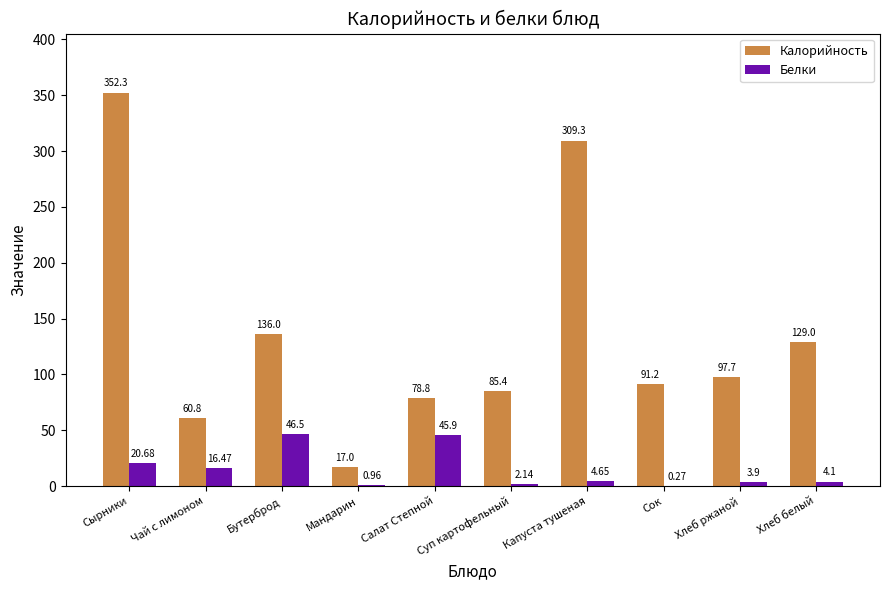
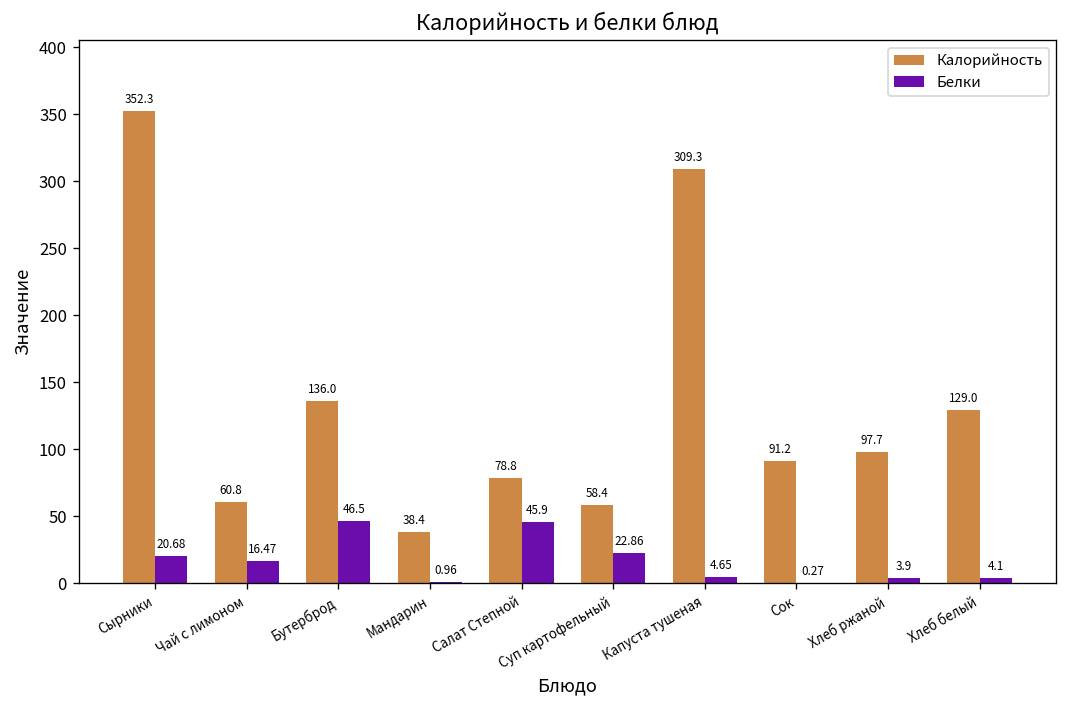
  {
    "Калорийность": {
      "Сырники": 352.3,
      "Чай с лимоном": 60.8,
      "Бутерброд": 136.0,
-     "Мандарин": 17.0,
+     "Мандарин": 38.4,
      "Салат Степной": 78.8,
-     "Суп картофельный": 85.4,
+     "Суп картофельный": 58.4,
      "Капуста тушеная": 309.3,
      "Сок": 91.2,
      "Хлеб ржаной": 97.7,
      "Хлеб белый": 129.0
    },
    "Белки": {
      "Сырники": 20.68,
      "Чай с лимоном": 16.47,
      "Бутерброд": 46.5,
      "Мандарин": 0.96,
      "Салат Степной": 45.9,
-     "Суп картофельный": 2.14,
+     "Суп картофельный": 22.86,
      "Капуста тушеная": 4.65,
      "Сок": 0.27,
      "Хлеб ржаной": 3.9,
      "Хлеб белый": 4.1
    }
  }
